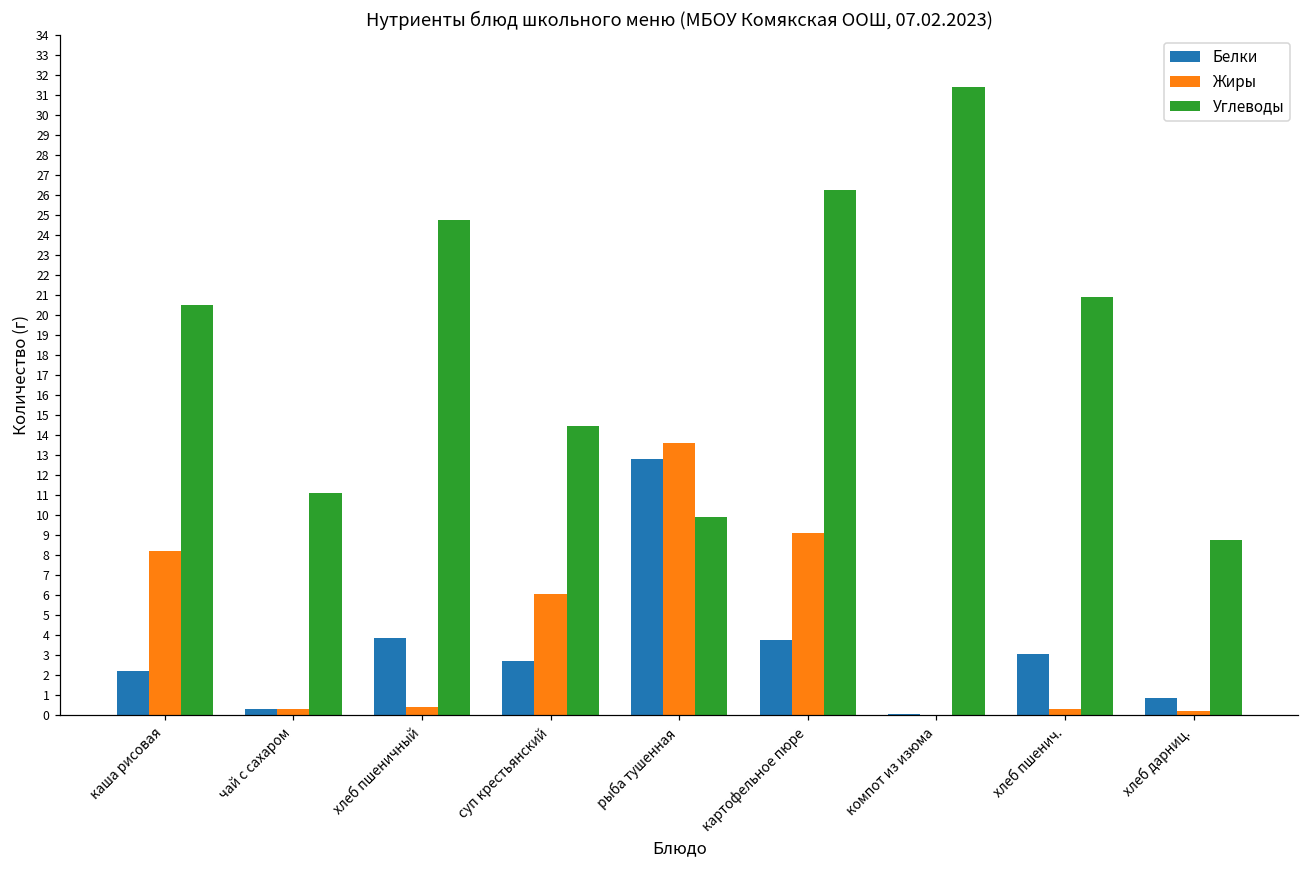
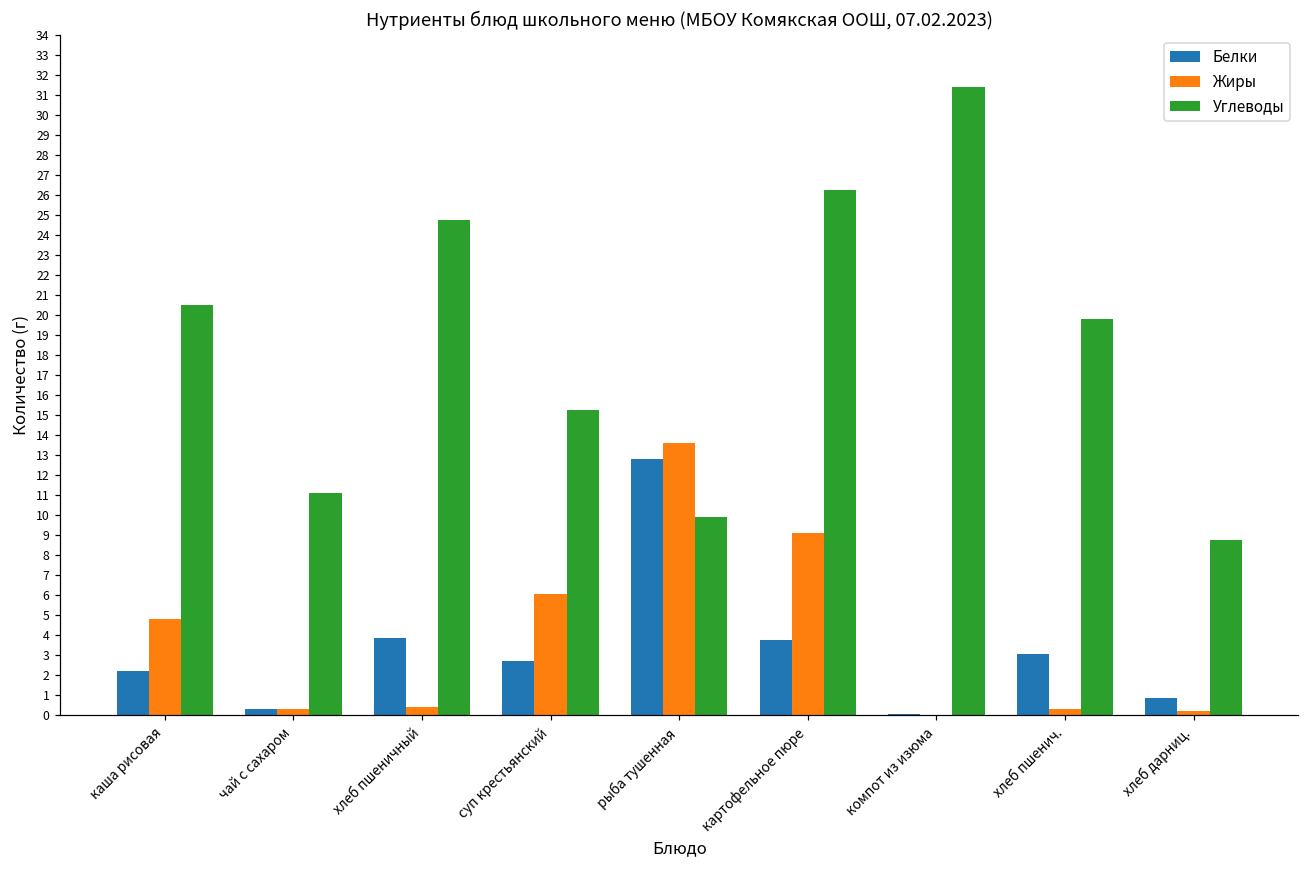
  {
    "Белки": {
      "каша рисовая": 2.2,
      "чай с сахаром": 0.3,
      "хлеб пшеничный": 3.9,
      "суп крестьянский": 2.7,
      "рыба тушенная": 12.8,
      "картофельное пюре": 3.8,
      "хлеб пшенич.": 3.1,
      "хлеб дарниц.": 0.9
    },
    "Жиры": {
-     "каша рисовая": 8.2,
+     "каша рисовая": 4.8,
      "чай с сахаром": 0.3,
      "хлеб пшеничный": 0.4,
      "суп крестьянский": 6.1,
      "рыба тушенная": 13.6,
      "картофельное пюре": 9.1,
      "компот из изюма": 0.0,
      "хлеб пшенич.": 0.3,
      "хлеб дарниц.": 0.2
    },
    "Углеводы": {
      "каша рисовая": 20.5,
      "чай с сахаром": 11.1,
      "хлеб пшеничный": 24.8,
-     "суп крестьянский": 14.5,
+     "суп крестьянский": 15.3,
      "рыба тушенная": 9.9,
      "картофельное пюре": 26.3,
      "компот из изюма": 31.4,
-     "хлеб пшенич.": 20.9,
+     "хлеб пшенич.": 19.8,
      "хлеб дарниц.": 8.8
    }
  }
